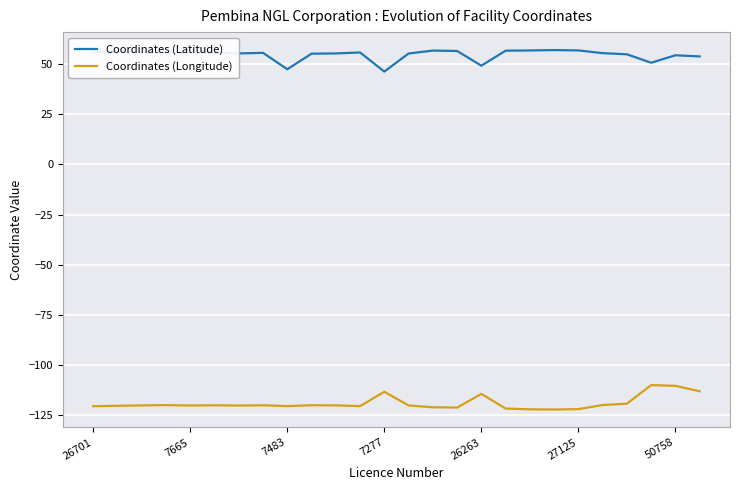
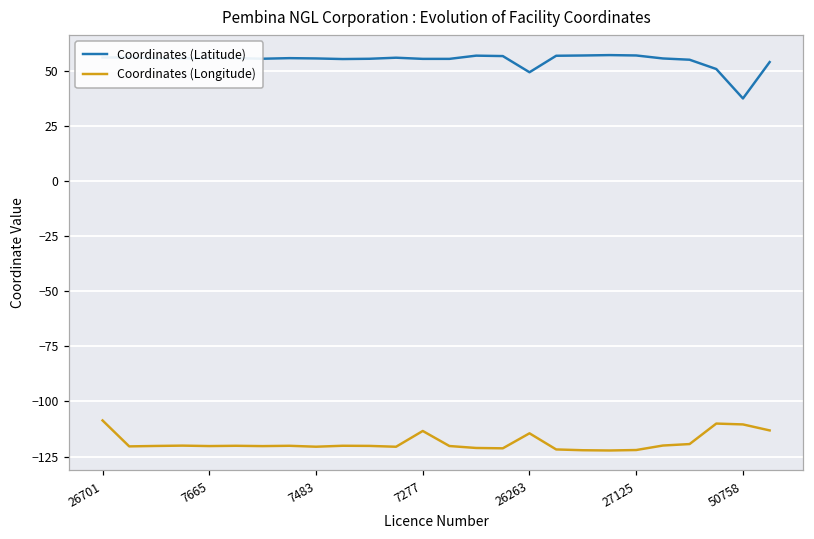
  {
    "Coordinates (Latitude)": {
-     "7483": 47,
-     "7277": 46,
+     "7483": 55,
+     "7277": 55,
      "26263": 49,
      "27125": 57,
-     "50758": 54
+     "50758": 37
    },
    "Coordinates (Longitude)": {
-     "26701": -121,
+     "26701": -109,
      "7665": -120,
      "7483": -121,
      "7277": -113,
      "26263": -114,
      "27125": -122,
      "50758": -110
    }
  }
